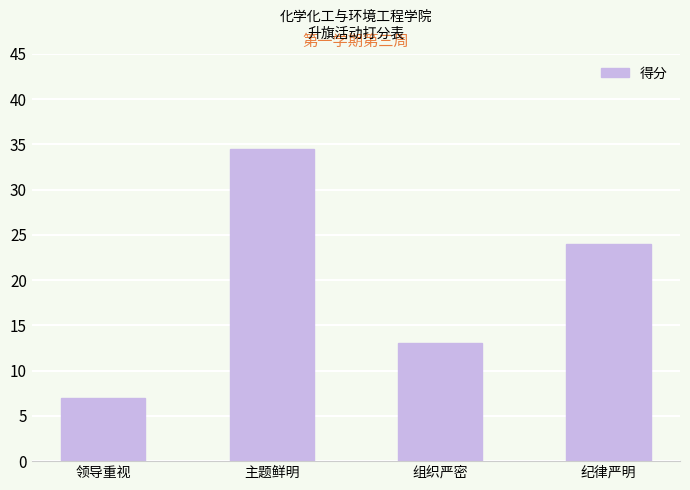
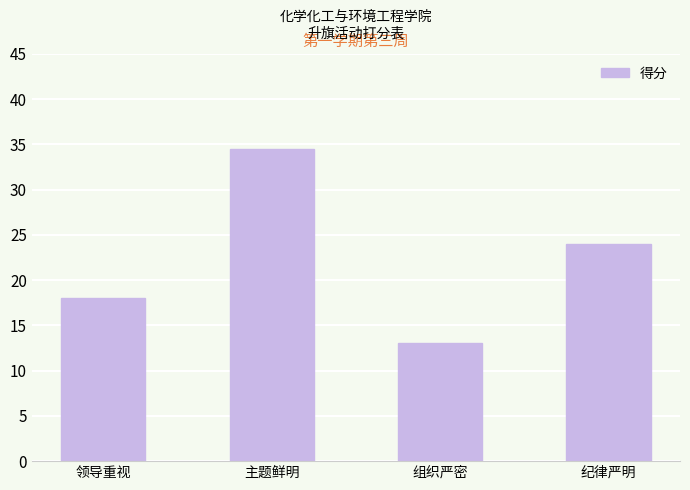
  {
-   "领导重视": 7,
+   "领导重视": 18,
    "主题鲜明": 35,
    "组织严密": 13,
    "纪律严明": 24
  }
